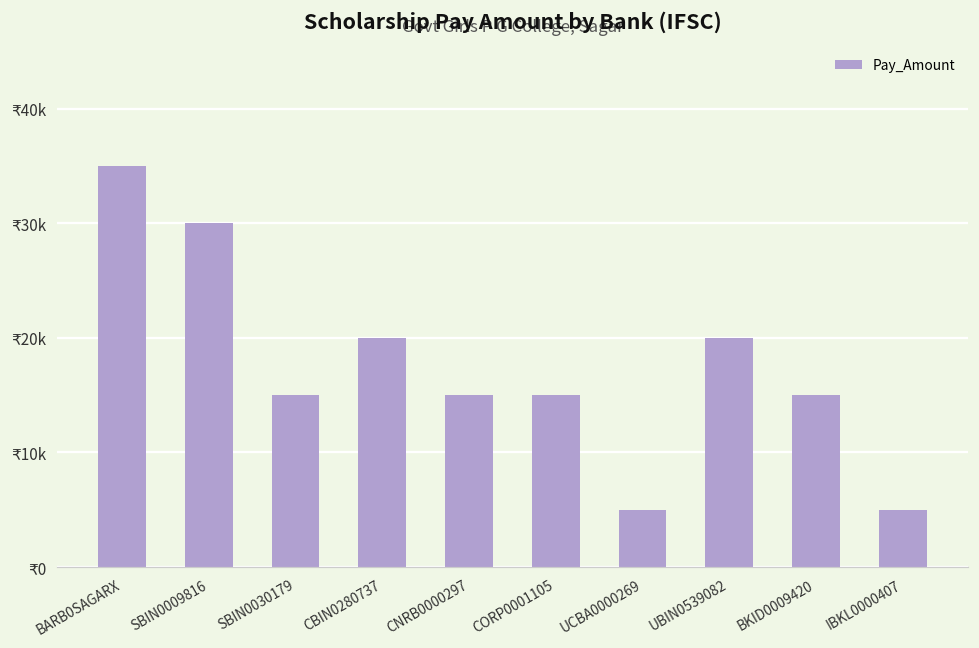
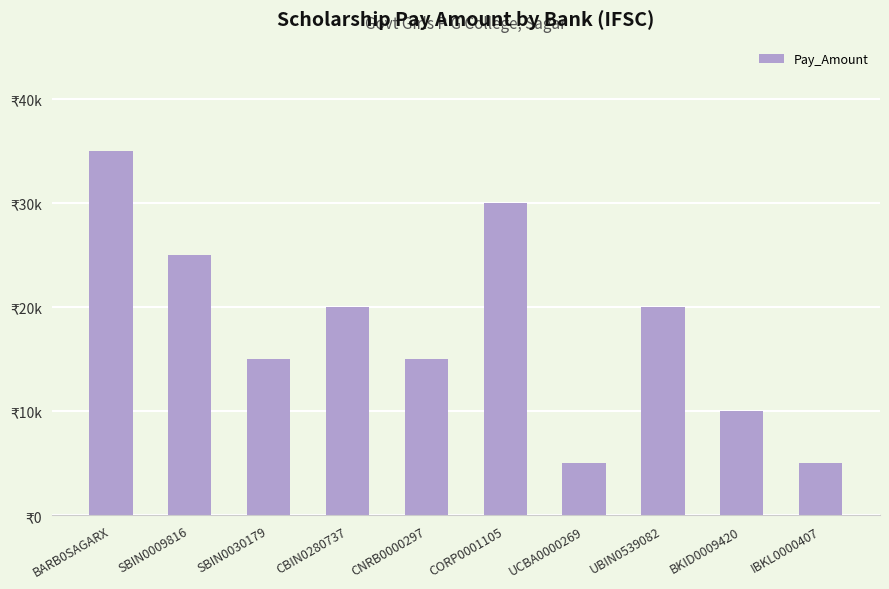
  {
    "BARB0SAGARX": "₹35000",
-   "SBIN0009816": "₹30000",
+   "SBIN0009816": "₹25000",
    "SBIN0030179": "₹15000",
    "CBIN0280737": "₹20000",
    "CNRB0000297": "₹15000",
-   "CORP0001105": "₹15000",
+   "CORP0001105": "₹30000",
    "UCBA0000269": "₹5000",
    "UBIN0539082": "₹20000",
-   "BKID0009420": "₹15000",
+   "BKID0009420": "₹10000",
    "IBKL0000407": "₹5000"
  }
